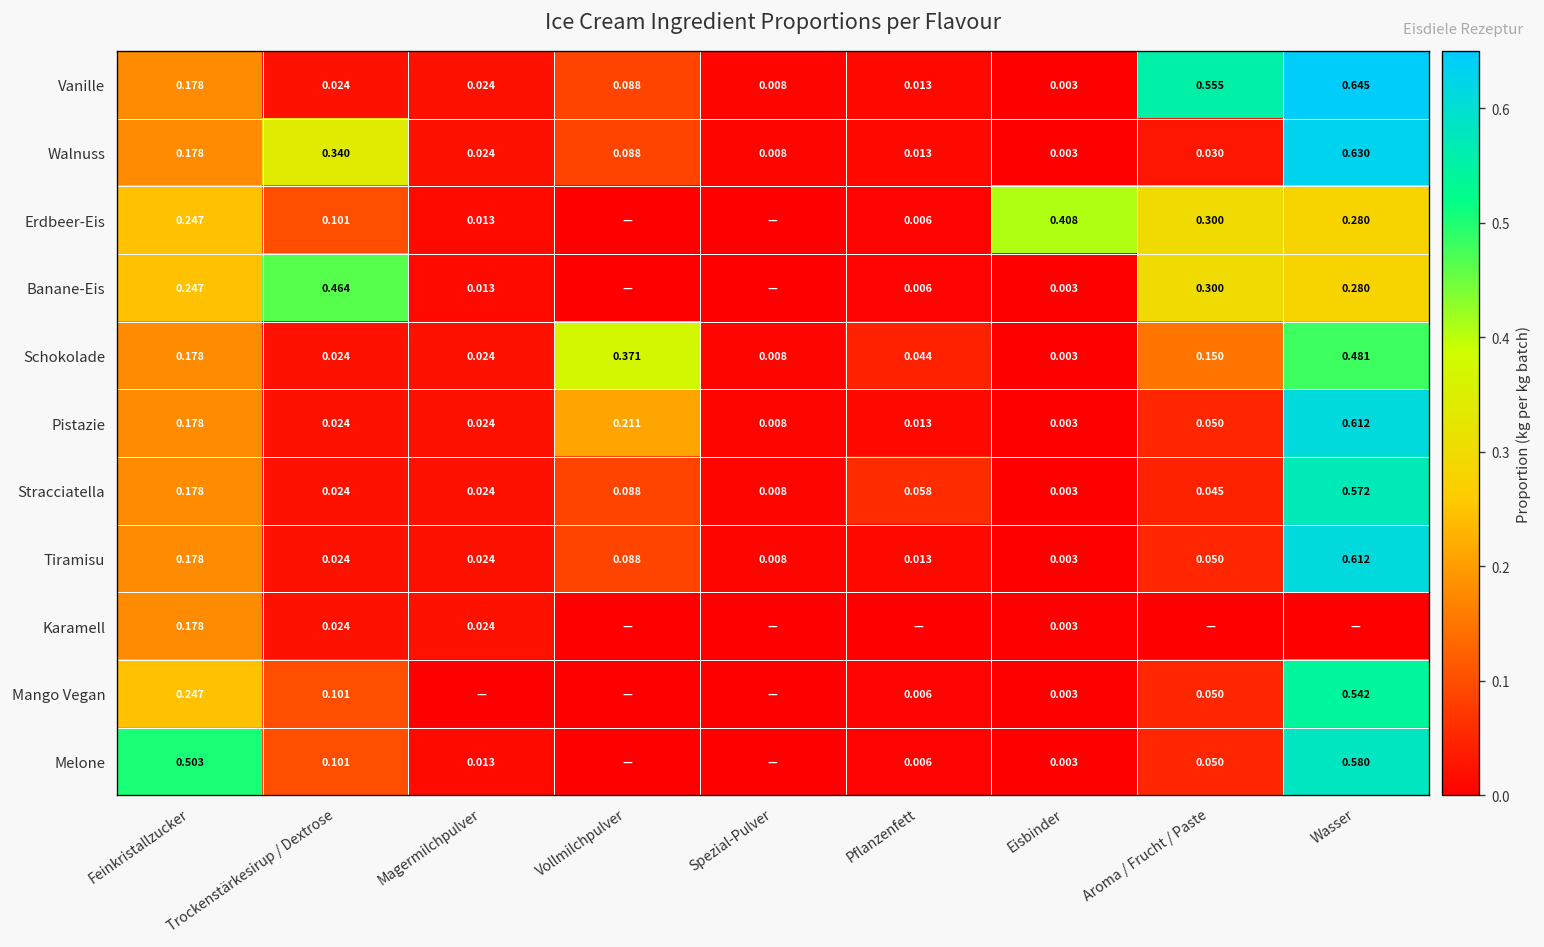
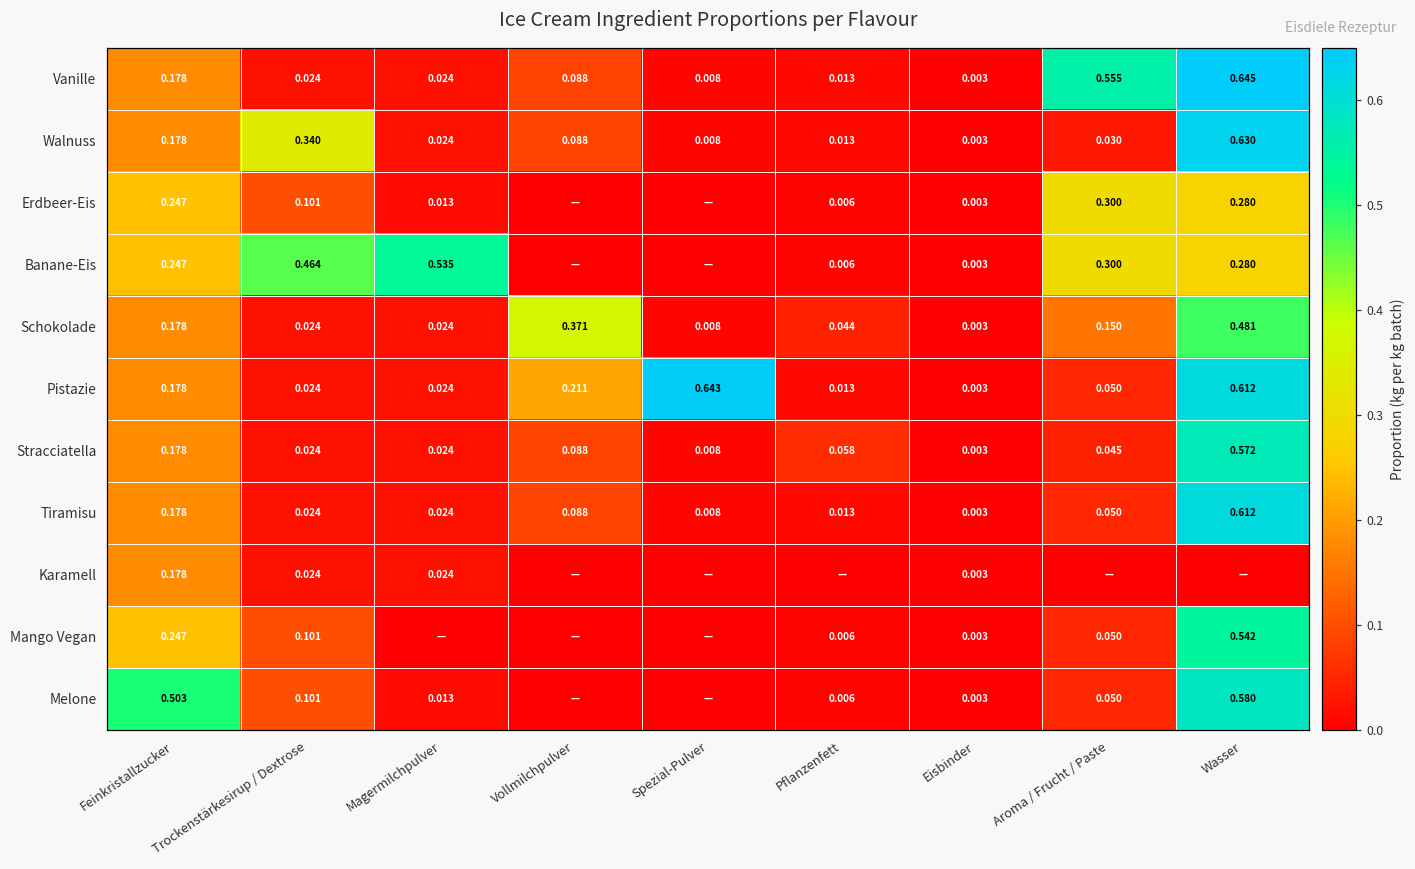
  {
    "Vanille": {
      "Feinkristallzucker": 0.178,
      "Trockenstärkesirup / Dextrose": 0.024,
      "Magermilchpulver": 0.024,
      "Vollmilchpulver": 0.088,
      "Spezial-Pulver": 0.008,
      "Pflanzenfett": 0.013,
      "Eisbinder": 0.003,
      "Aroma / Frucht / Paste": 0.555,
      "Wasser": 0.645
    },
    "Walnuss": {
      "Feinkristallzucker": 0.178,
      "Trockenstärkesirup / Dextrose": 0.340,
      "Magermilchpulver": 0.024,
      "Vollmilchpulver": 0.088,
      "Spezial-Pulver": 0.008,
      "Pflanzenfett": 0.013,
      "Eisbinder": 0.003,
      "Aroma / Frucht / Paste": 0.030,
      "Wasser": 0.630
    },
    "Erdbeer-Eis": {
      "Feinkristallzucker": 0.247,
      "Trockenstärkesirup / Dextrose": 0.101,
      "Magermilchpulver": 0.013,
      "Pflanzenfett": 0.006,
-     "Eisbinder": 0.408,
+     "Eisbinder": 0.003,
      "Aroma / Frucht / Paste": 0.300,
      "Wasser": 0.280
    },
    "Banane-Eis": {
      "Feinkristallzucker": 0.247,
      "Trockenstärkesirup / Dextrose": 0.464,
-     "Magermilchpulver": 0.013,
+     "Magermilchpulver": 0.535,
      "Pflanzenfett": 0.006,
      "Eisbinder": 0.003,
      "Aroma / Frucht / Paste": 0.300,
      "Wasser": 0.280
    },
    "Schokolade": {
      "Feinkristallzucker": 0.178,
      "Trockenstärkesirup / Dextrose": 0.024,
      "Magermilchpulver": 0.024,
      "Vollmilchpulver": 0.371,
      "Spezial-Pulver": 0.008,
      "Pflanzenfett": 0.044,
      "Eisbinder": 0.003,
      "Aroma / Frucht / Paste": 0.150,
      "Wasser": 0.481
    },
    "Pistazie": {
      "Feinkristallzucker": 0.178,
      "Trockenstärkesirup / Dextrose": 0.024,
      "Magermilchpulver": 0.024,
      "Vollmilchpulver": 0.211,
-     "Spezial-Pulver": 0.008,
+     "Spezial-Pulver": 0.643,
      "Pflanzenfett": 0.013,
      "Eisbinder": 0.003,
      "Aroma / Frucht / Paste": 0.050,
      "Wasser": 0.612
    },
    "Stracciatella": {
      "Feinkristallzucker": 0.178,
      "Trockenstärkesirup / Dextrose": 0.024,
      "Magermilchpulver": 0.024,
      "Vollmilchpulver": 0.088,
      "Spezial-Pulver": 0.008,
      "Pflanzenfett": 0.058,
      "Eisbinder": 0.003,
      "Aroma / Frucht / Paste": 0.045,
      "Wasser": 0.572
    },
    "Tiramisu": {
      "Feinkristallzucker": 0.178,
      "Trockenstärkesirup / Dextrose": 0.024,
      "Magermilchpulver": 0.024,
      "Vollmilchpulver": 0.088,
      "Spezial-Pulver": 0.008,
      "Pflanzenfett": 0.013,
      "Eisbinder": 0.003,
      "Aroma / Frucht / Paste": 0.050,
      "Wasser": 0.612
    },
    "Karamell": {
      "Feinkristallzucker": 0.178,
      "Trockenstärkesirup / Dextrose": 0.024,
      "Magermilchpulver": 0.024,
      "Eisbinder": 0.003
    },
    "Mango Vegan": {
      "Feinkristallzucker": 0.247,
      "Trockenstärkesirup / Dextrose": 0.101,
      "Pflanzenfett": 0.006,
      "Eisbinder": 0.003,
      "Aroma / Frucht / Paste": 0.050,
      "Wasser": 0.542
    },
    "Melone": {
      "Feinkristallzucker": 0.503,
      "Trockenstärkesirup / Dextrose": 0.101,
      "Magermilchpulver": 0.013,
      "Pflanzenfett": 0.006,
      "Eisbinder": 0.003,
      "Aroma / Frucht / Paste": 0.050,
      "Wasser": 0.580
    }
  }
